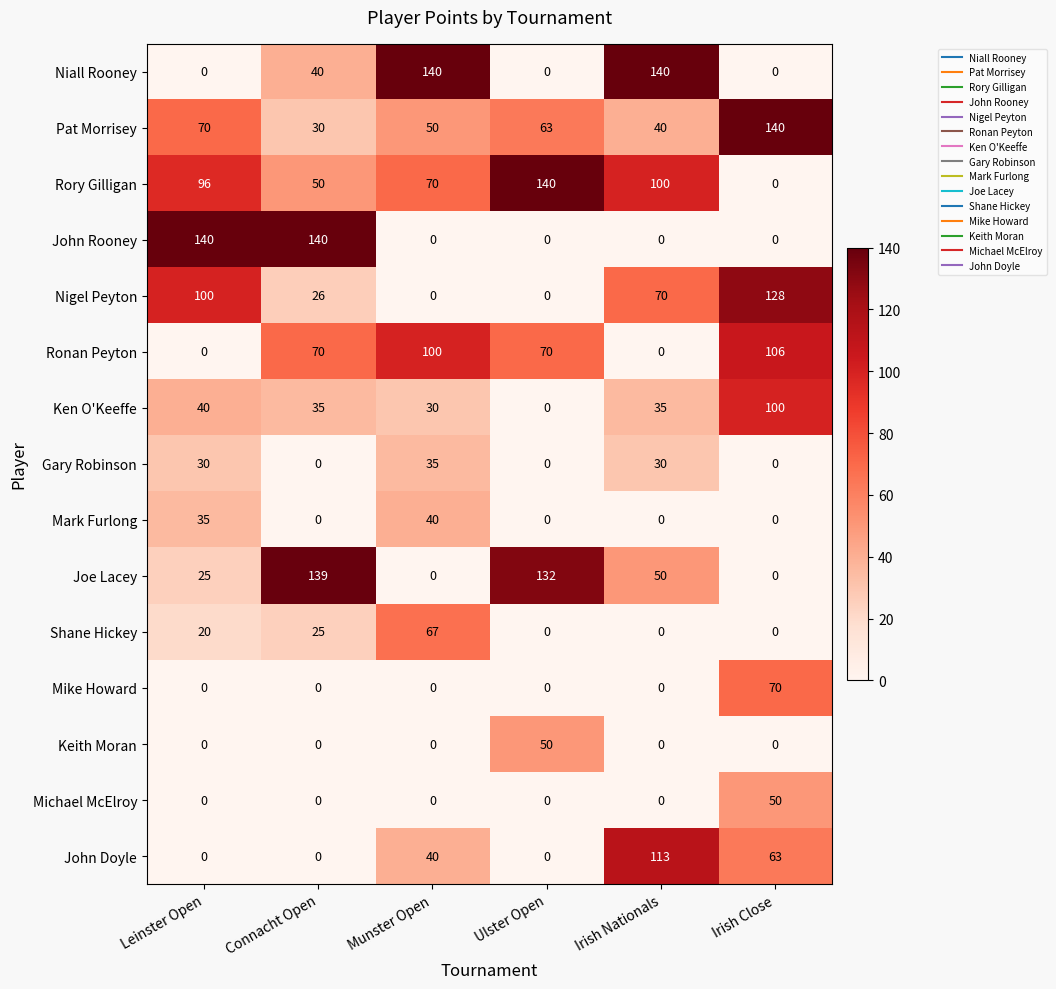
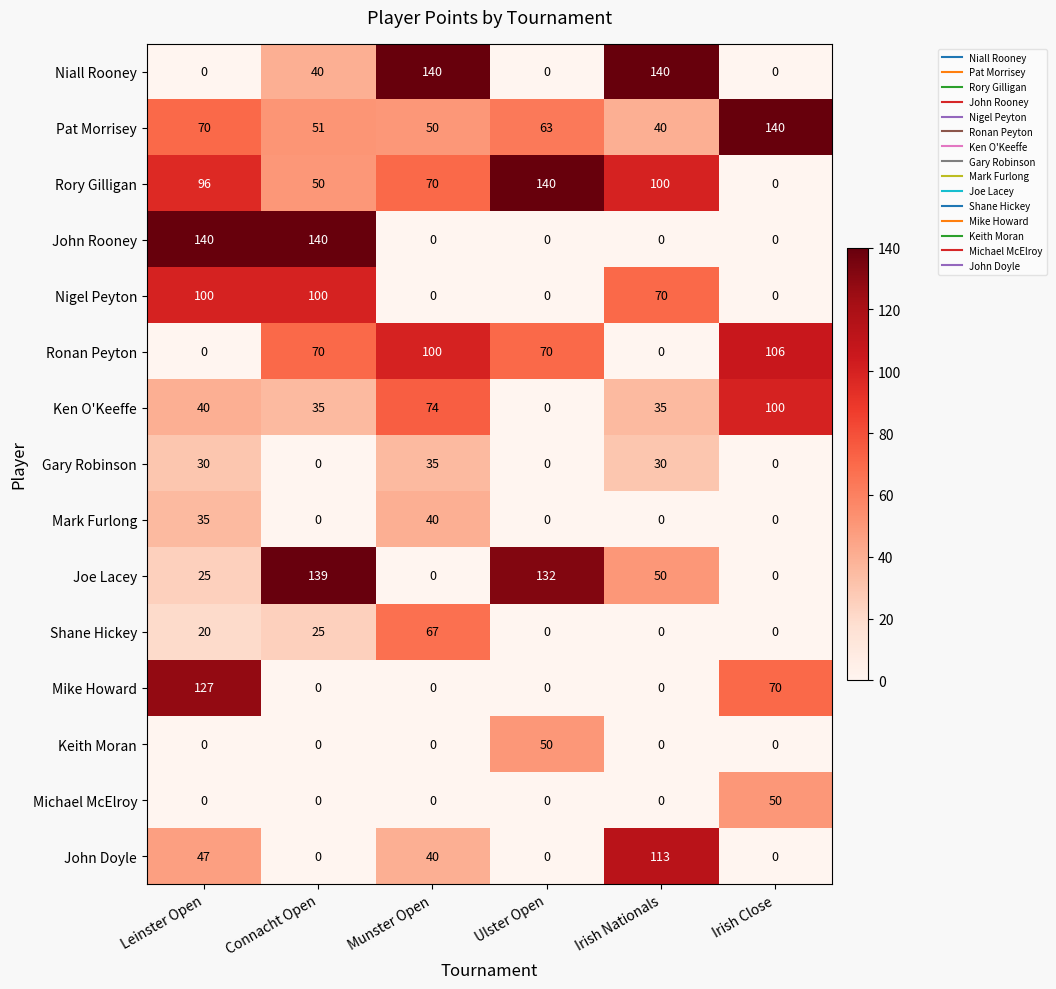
  {
    "Niall Rooney": {
      "Leinster Open": 0,
      "Connacht Open": 40,
      "Munster Open": 140,
      "Ulster Open": 0,
      "Irish Nationals": 140,
      "Irish Close": 0
    },
    "Pat Morrisey": {
      "Leinster Open": 70,
-     "Connacht Open": 30,
+     "Connacht Open": 51,
      "Munster Open": 50,
      "Ulster Open": 63,
      "Irish Nationals": 40,
      "Irish Close": 140
    },
    "Rory Gilligan": {
      "Leinster Open": 96,
      "Connacht Open": 50,
      "Munster Open": 70,
      "Ulster Open": 140,
      "Irish Nationals": 100,
      "Irish Close": 0
    },
    "John Rooney": {
      "Leinster Open": 140,
      "Connacht Open": 140,
      "Munster Open": 0,
      "Ulster Open": 0,
      "Irish Nationals": 0,
      "Irish Close": 0
    },
    "Nigel Peyton": {
      "Leinster Open": 100,
-     "Connacht Open": 26,
+     "Connacht Open": 100,
      "Munster Open": 0,
      "Ulster Open": 0,
      "Irish Nationals": 70,
-     "Irish Close": 128
+     "Irish Close": 0
    },
    "Ronan Peyton": {
      "Leinster Open": 0,
      "Connacht Open": 70,
      "Munster Open": 100,
      "Ulster Open": 70,
      "Irish Nationals": 0,
      "Irish Close": 106
    },
    "Ken O'Keeffe": {
      "Leinster Open": 40,
      "Connacht Open": 35,
-     "Munster Open": 30,
+     "Munster Open": 74,
      "Ulster Open": 0,
      "Irish Nationals": 35,
      "Irish Close": 100
    },
    "Gary Robinson": {
      "Leinster Open": 30,
      "Connacht Open": 0,
      "Munster Open": 35,
      "Ulster Open": 0,
      "Irish Nationals": 30,
      "Irish Close": 0
    },
    "Mark Furlong": {
      "Leinster Open": 35,
      "Connacht Open": 0,
      "Munster Open": 40,
      "Ulster Open": 0,
      "Irish Nationals": 0,
      "Irish Close": 0
    },
    "Joe Lacey": {
      "Leinster Open": 25,
      "Connacht Open": 139,
      "Munster Open": 0,
      "Ulster Open": 132,
      "Irish Nationals": 50,
      "Irish Close": 0
    },
    "Shane Hickey": {
      "Leinster Open": 20,
      "Connacht Open": 25,
      "Munster Open": 67,
      "Ulster Open": 0,
      "Irish Nationals": 0,
      "Irish Close": 0
    },
    "Mike Howard": {
-     "Leinster Open": 0,
+     "Leinster Open": 127,
      "Connacht Open": 0,
      "Munster Open": 0,
      "Ulster Open": 0,
      "Irish Nationals": 0,
      "Irish Close": 70
    },
    "Keith Moran": {
      "Leinster Open": 0,
      "Connacht Open": 0,
      "Munster Open": 0,
      "Ulster Open": 50,
      "Irish Nationals": 0,
      "Irish Close": 0
    },
    "Michael McElroy": {
      "Leinster Open": 0,
      "Connacht Open": 0,
      "Munster Open": 0,
      "Ulster Open": 0,
      "Irish Nationals": 0,
      "Irish Close": 50
    },
    "John Doyle": {
-     "Leinster Open": 0,
+     "Leinster Open": 47,
      "Connacht Open": 0,
      "Munster Open": 40,
      "Ulster Open": 0,
      "Irish Nationals": 113,
-     "Irish Close": 63
+     "Irish Close": 0
    }
  }
